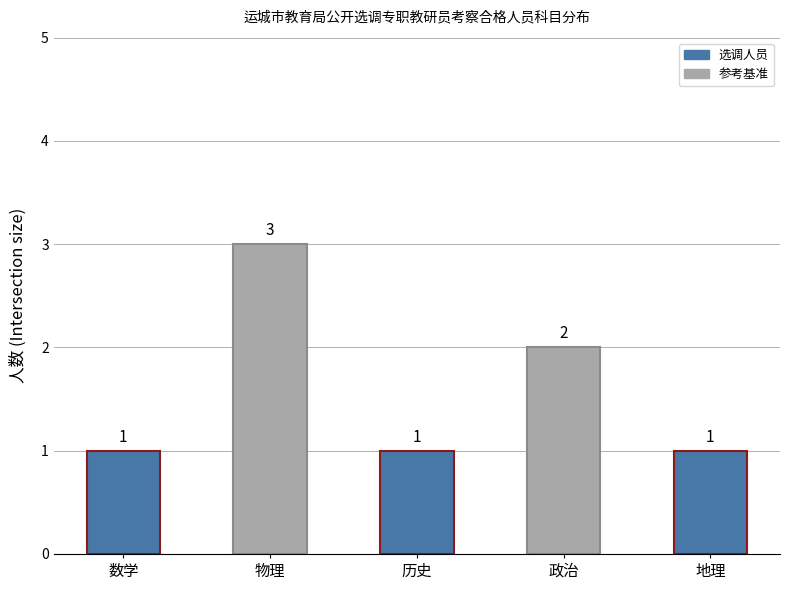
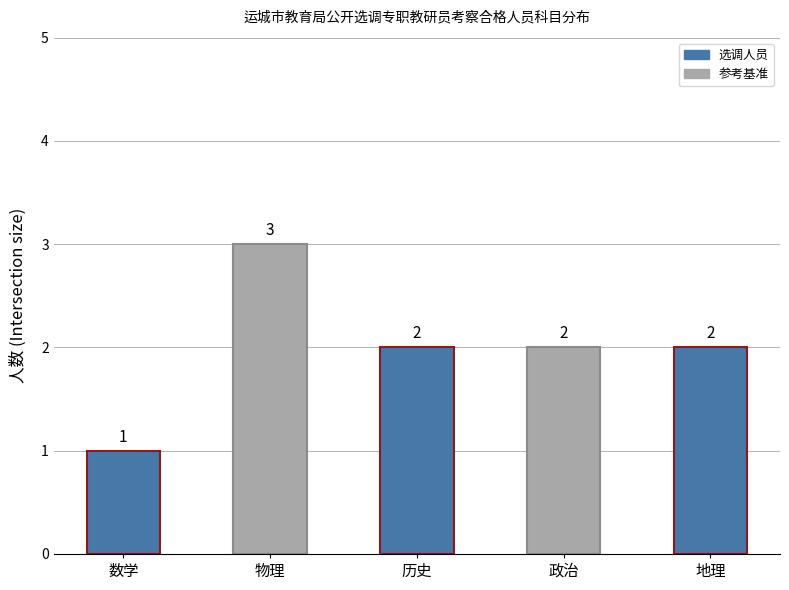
  {
    "数学": 1,
    "物理": 3,
-   "历史": 1,
+   "历史": 2,
    "政治": 2,
-   "地理": 1
+   "地理": 2
  }
